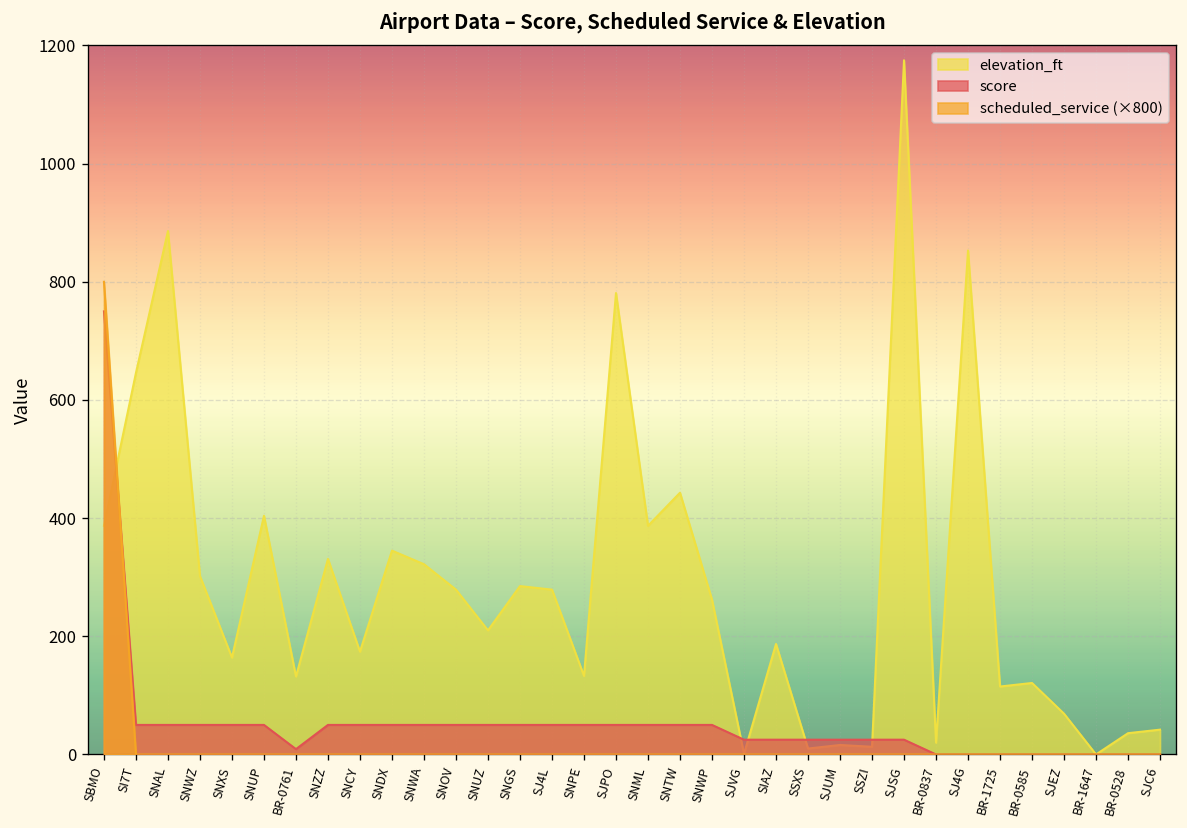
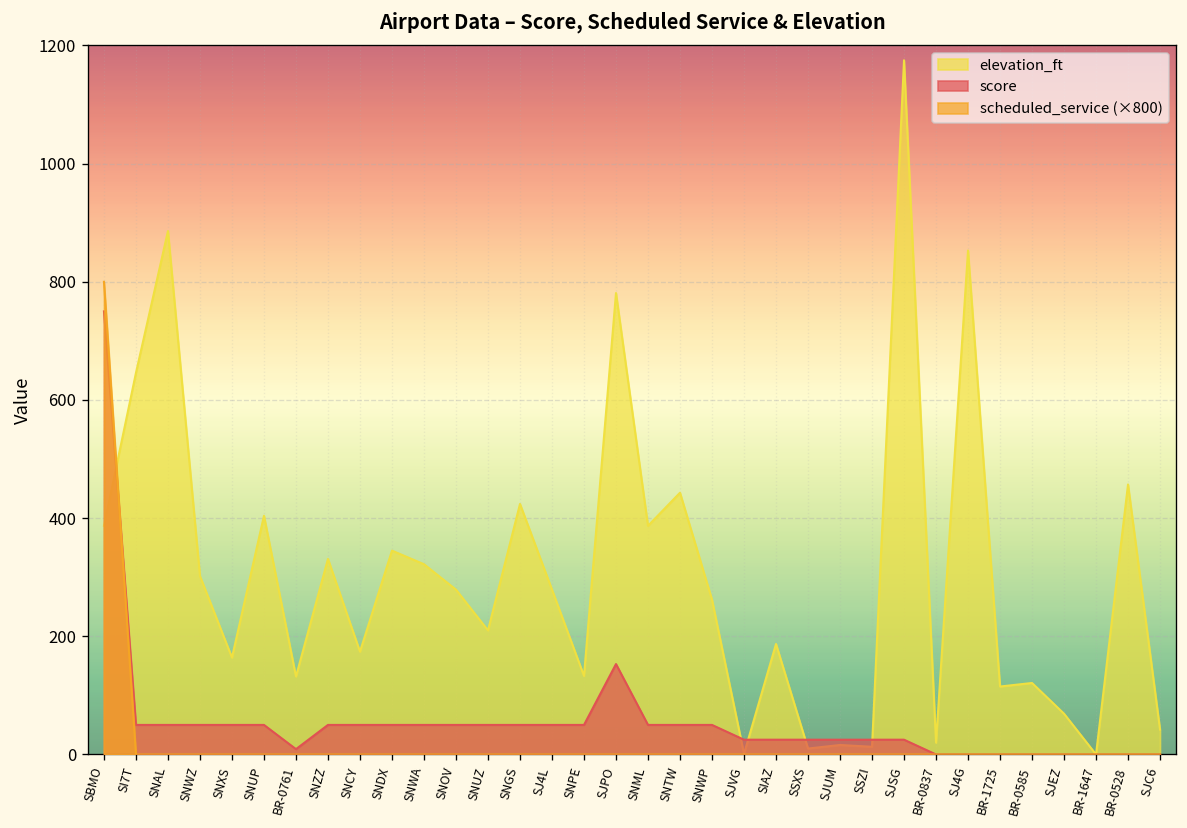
  {
    "elevation_ft": {
      "SBMO": 390,
      "SI7T": 650,
      "SNAL": 890,
      "SNWZ": 300,
      "SNXS": 160,
      "SNUP": 400,
      "BR-0761": 130,
      "SNZZ": 330,
      "SNCY": 170,
      "SNDX": 350,
      "SNWA": 320,
      "SNOV": 280,
      "SNUZ": 210,
-     "SNGS": 290,
+     "SNGS": 420,
      "SJ4L": 280,
      "SNPE": 130,
      "SJPO": 780,
      "SNML": 390,
      "SNTW": 440,
      "SNWP": 260,
      "SIAZ": 190,
      "SSXS": 10,
      "SJUM": 20,
      "SSZI": 10,
      "SJSG": 1180,
      "BR-0837": 20,
      "SJ4G": 850,
      "BR-1725": 120,
      "BR-0585": 120,
      "SJEZ": 70,
-     "BR-0528": 40,
+     "BR-0528": 460,
      "SJC6": 40
    },
    "score": {
      "SBMO": 750,
      "SI7T": 50,
      "SNAL": 50,
      "SNWZ": 50,
      "SNXS": 50,
      "SNUP": 50,
      "BR-0761": 10,
      "SNZZ": 50,
      "SNCY": 50,
      "SNDX": 50,
      "SNWA": 50,
      "SNOV": 50,
      "SNUZ": 50,
      "SNGS": 50,
      "SJ4L": 50,
      "SNPE": 50,
-     "SJPO": 50,
+     "SJPO": 150,
      "SNML": 50,
      "SNTW": 50,
      "SNWP": 50,
      "SJVG": 30,
      "SIAZ": 30,
      "SSXS": 30,
      "SJUM": 30,
      "SSZI": 30,
      "SJSG": 30
    },
    "scheduled_service (×800)": {
      "SBMO": 800,
      "SI7T": 0,
      "SNAL": 0,
      "SNWZ": 0,
      "SNXS": 0,
      "SNUP": 0,
      "BR-0761": 0,
      "SNZZ": 0,
      "SNCY": 0,
      "SNDX": 0,
      "SNWA": 0,
      "SNOV": 0,
      "SNUZ": 0,
      "SNGS": 0,
      "SJ4L": 0,
      "SNPE": 0,
      "SJPO": 0,
      "SNML": 0,
      "SNTW": 0,
      "SNWP": 0,
      "SIAZ": 0,
      "SSXS": 0,
      "SJUM": 0,
      "SSZI": 0,
      "SJSG": 0
    }
  }
